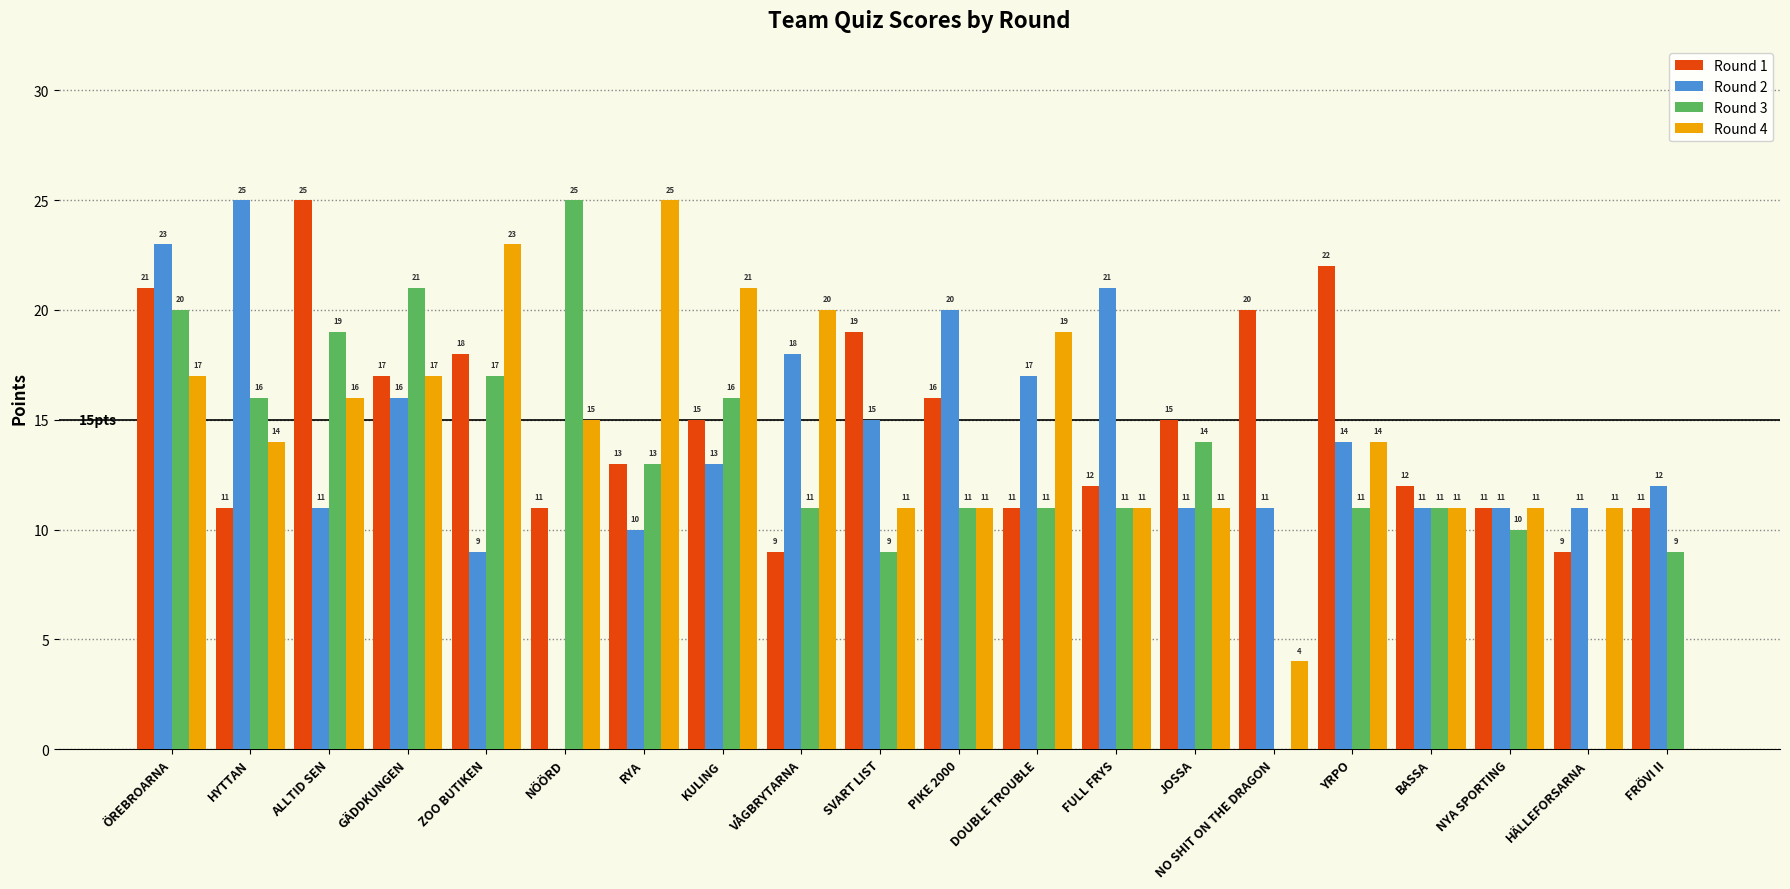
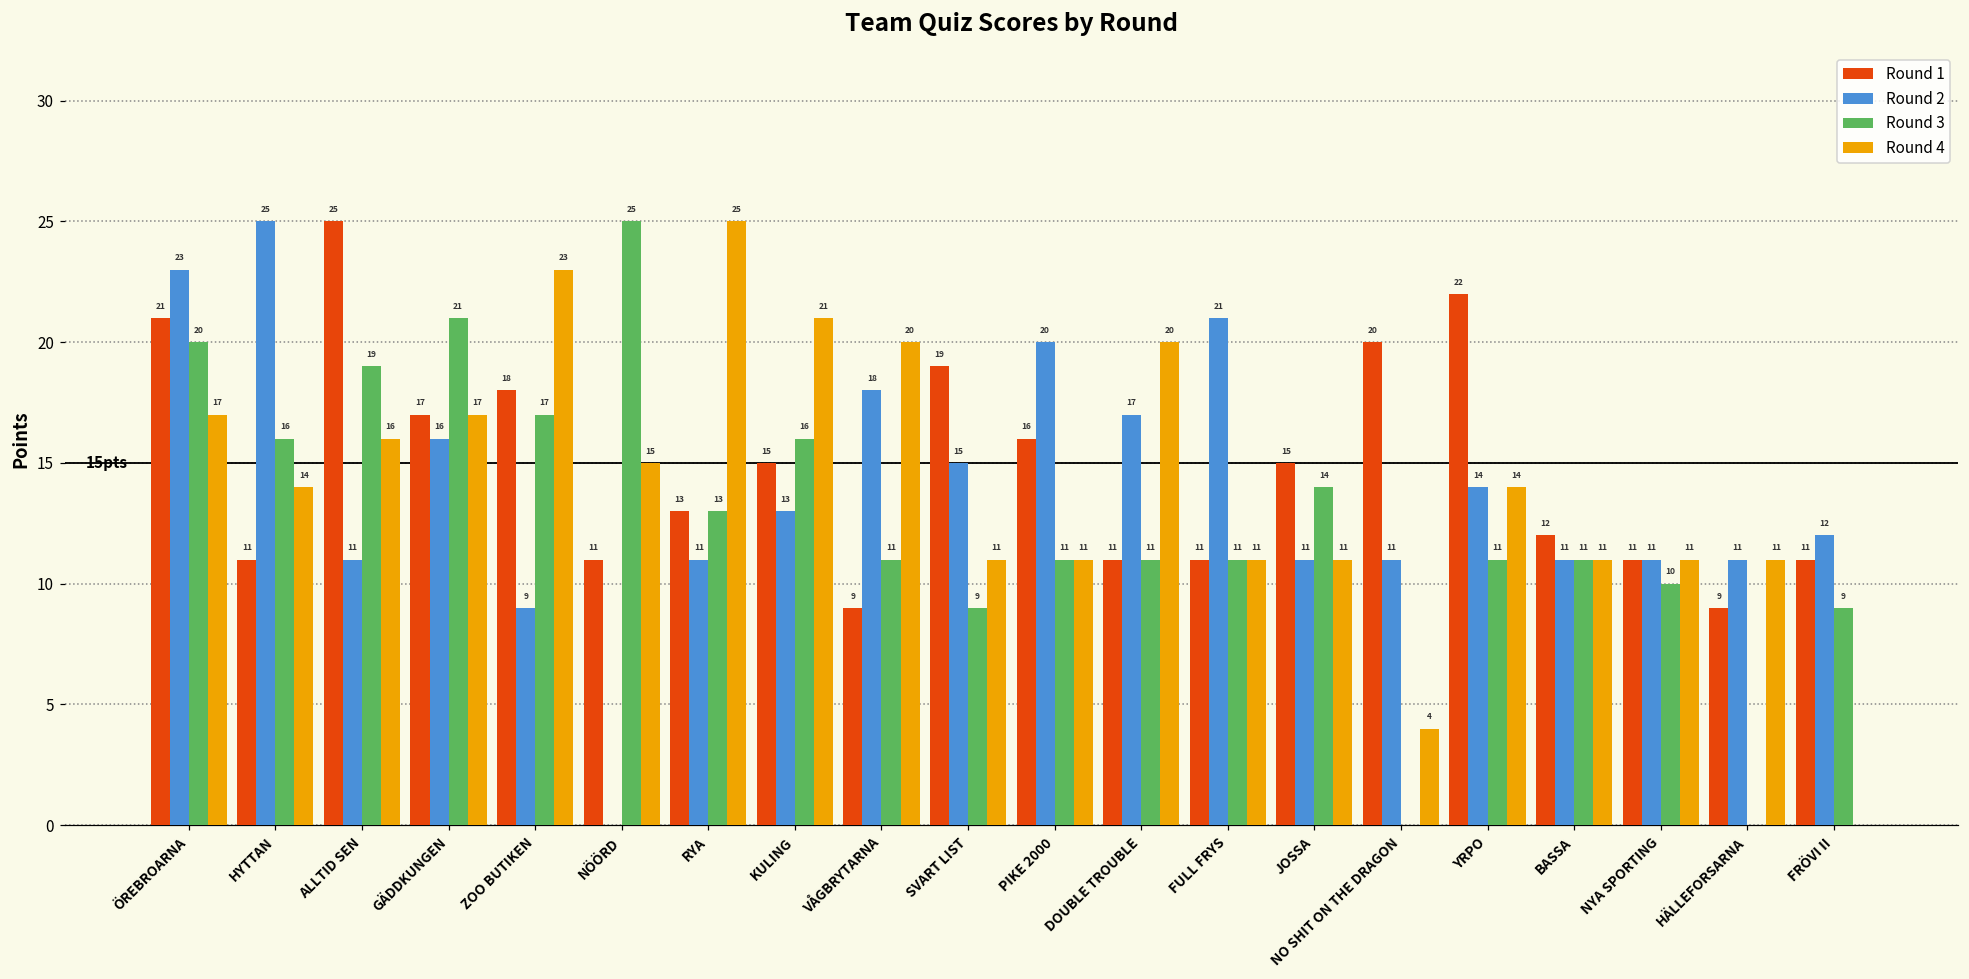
  {
    "Round 1": {
      "ÖREBROARNA": 21,
      "HYTTAN": 11,
      "ALLTID SEN": 25,
      "GÄDDKUNGEN": 17,
      "ZOO BUTIKEN": 18,
      "NÖÖRD": 11,
      "RYA": 13,
      "KULING": 15,
      "VÅGBRYTARNA": 9,
      "SVART LIST": 19,
      "PIKE 2000": 16,
      "DOUBLE TROUBLE": 11,
-     "FULL FRYS": 12,
+     "FULL FRYS": 11,
      "JOSSA": 15,
      "NO SHIT ON THE DRAGON": 20,
      "YRPO": 22,
      "BASSA": 12,
      "NYA SPORTING": 11,
      "HÄLLEFORSARNA": 9,
      "FRÖVI II": 11
    },
    "Round 2": {
      "ÖREBROARNA": 23,
      "HYTTAN": 25,
      "ALLTID SEN": 11,
      "GÄDDKUNGEN": 16,
      "ZOO BUTIKEN": 9,
-     "RYA": 10,
+     "RYA": 11,
      "KULING": 13,
      "VÅGBRYTARNA": 18,
      "SVART LIST": 15,
      "PIKE 2000": 20,
      "DOUBLE TROUBLE": 17,
      "FULL FRYS": 21,
      "JOSSA": 11,
      "NO SHIT ON THE DRAGON": 11,
      "YRPO": 14,
      "BASSA": 11,
      "NYA SPORTING": 11,
      "HÄLLEFORSARNA": 11,
      "FRÖVI II": 12
    },
    "Round 3": {
      "ÖREBROARNA": 20,
      "HYTTAN": 16,
      "ALLTID SEN": 19,
      "GÄDDKUNGEN": 21,
      "ZOO BUTIKEN": 17,
      "NÖÖRD": 25,
      "RYA": 13,
      "KULING": 16,
      "VÅGBRYTARNA": 11,
      "SVART LIST": 9,
      "PIKE 2000": 11,
      "DOUBLE TROUBLE": 11,
      "FULL FRYS": 11,
      "JOSSA": 14,
      "YRPO": 11,
      "BASSA": 11,
      "NYA SPORTING": 10,
      "FRÖVI II": 9
    },
    "Round 4": {
      "ÖREBROARNA": 17,
      "HYTTAN": 14,
      "ALLTID SEN": 16,
      "GÄDDKUNGEN": 17,
      "ZOO BUTIKEN": 23,
      "NÖÖRD": 15,
      "RYA": 25,
      "KULING": 21,
      "VÅGBRYTARNA": 20,
      "SVART LIST": 11,
      "PIKE 2000": 11,
-     "DOUBLE TROUBLE": 19,
+     "DOUBLE TROUBLE": 20,
      "FULL FRYS": 11,
      "JOSSA": 11,
      "NO SHIT ON THE DRAGON": 4,
      "YRPO": 14,
      "BASSA": 11,
      "NYA SPORTING": 11,
      "HÄLLEFORSARNA": 11
    }
  }
